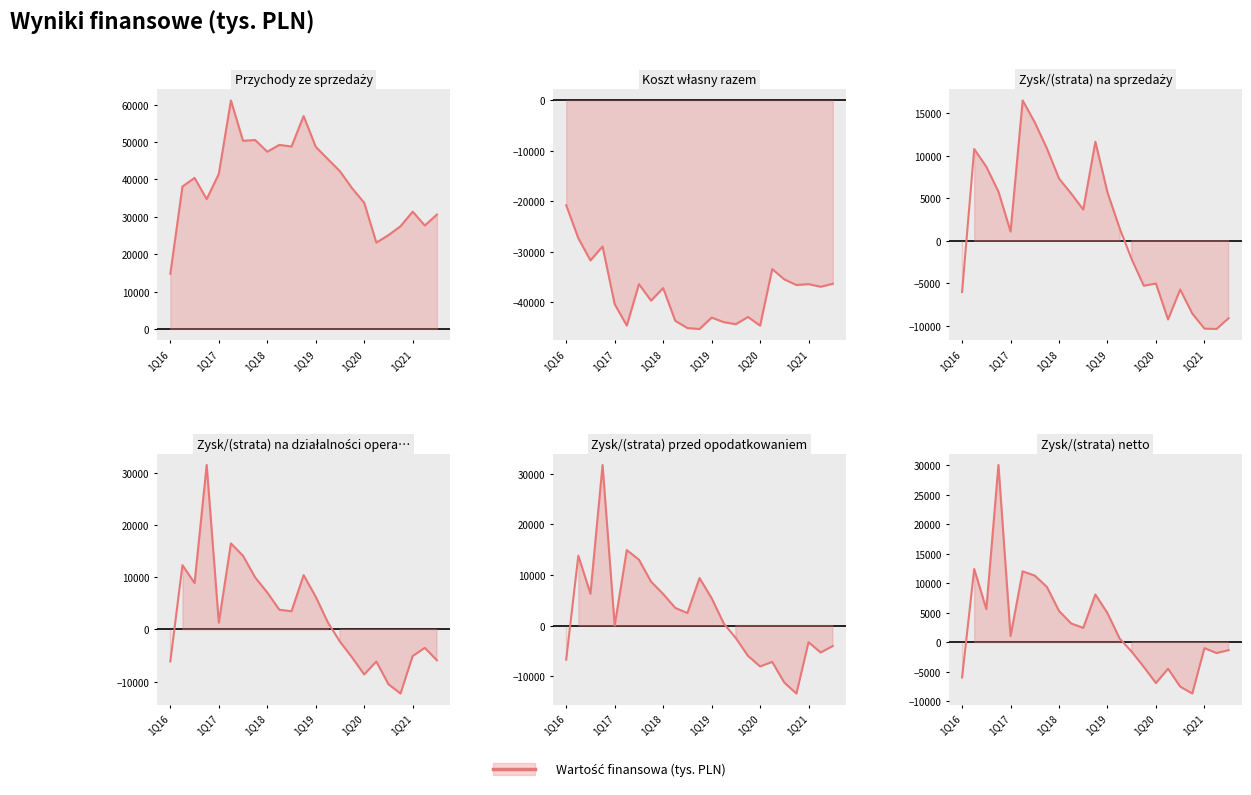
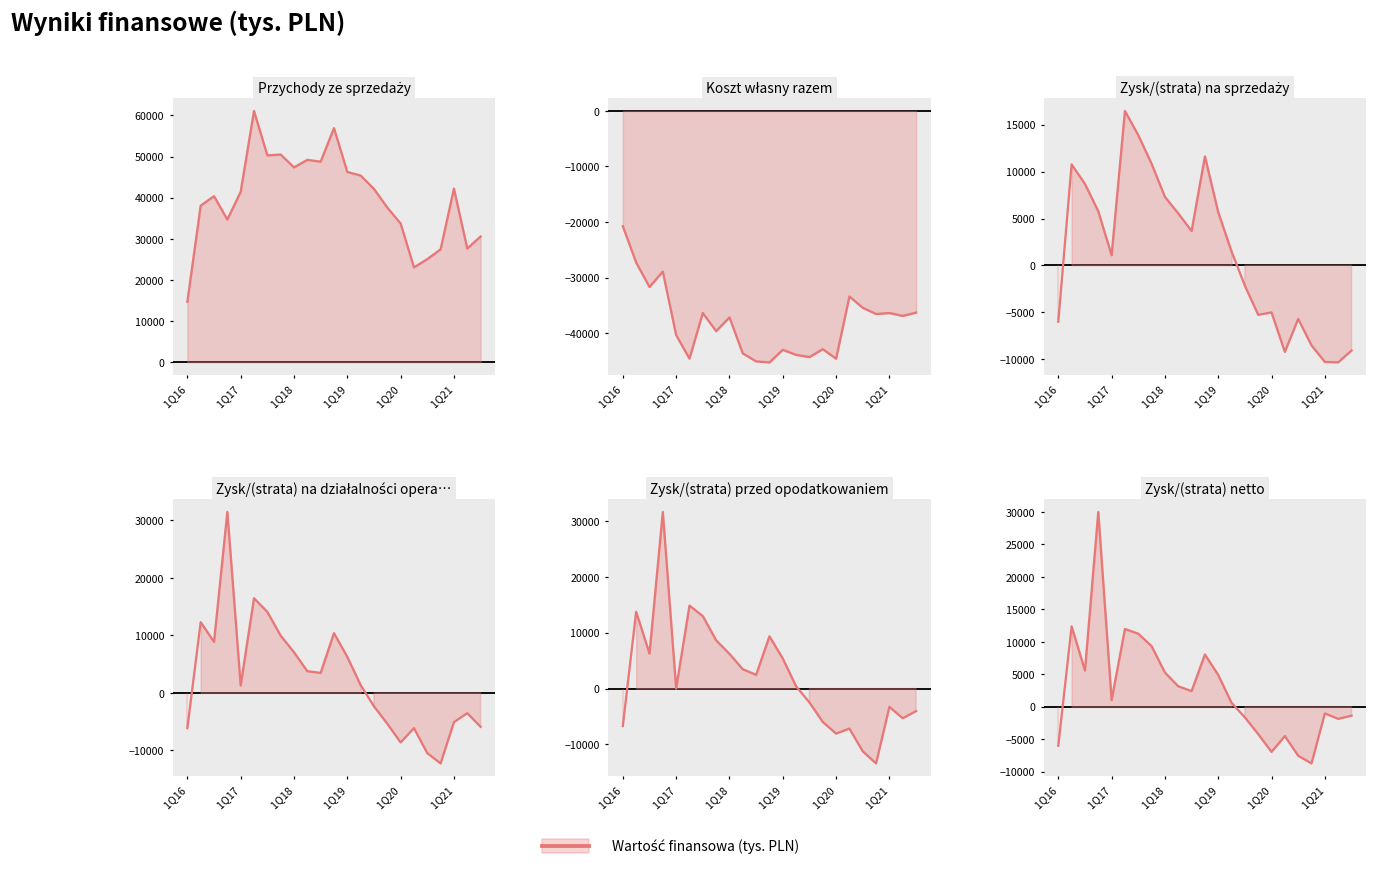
  {
    "Przychody ze sprzedaży": {
      "1Q16": 15000,
      "1Q17": 41000,
      "1Q18": 47000,
-     "1Q19": 49000,
+     "1Q19": 46000,
      "1Q20": 34000,
-     "1Q21": 31000
+     "1Q21": 42000
    }
  }
